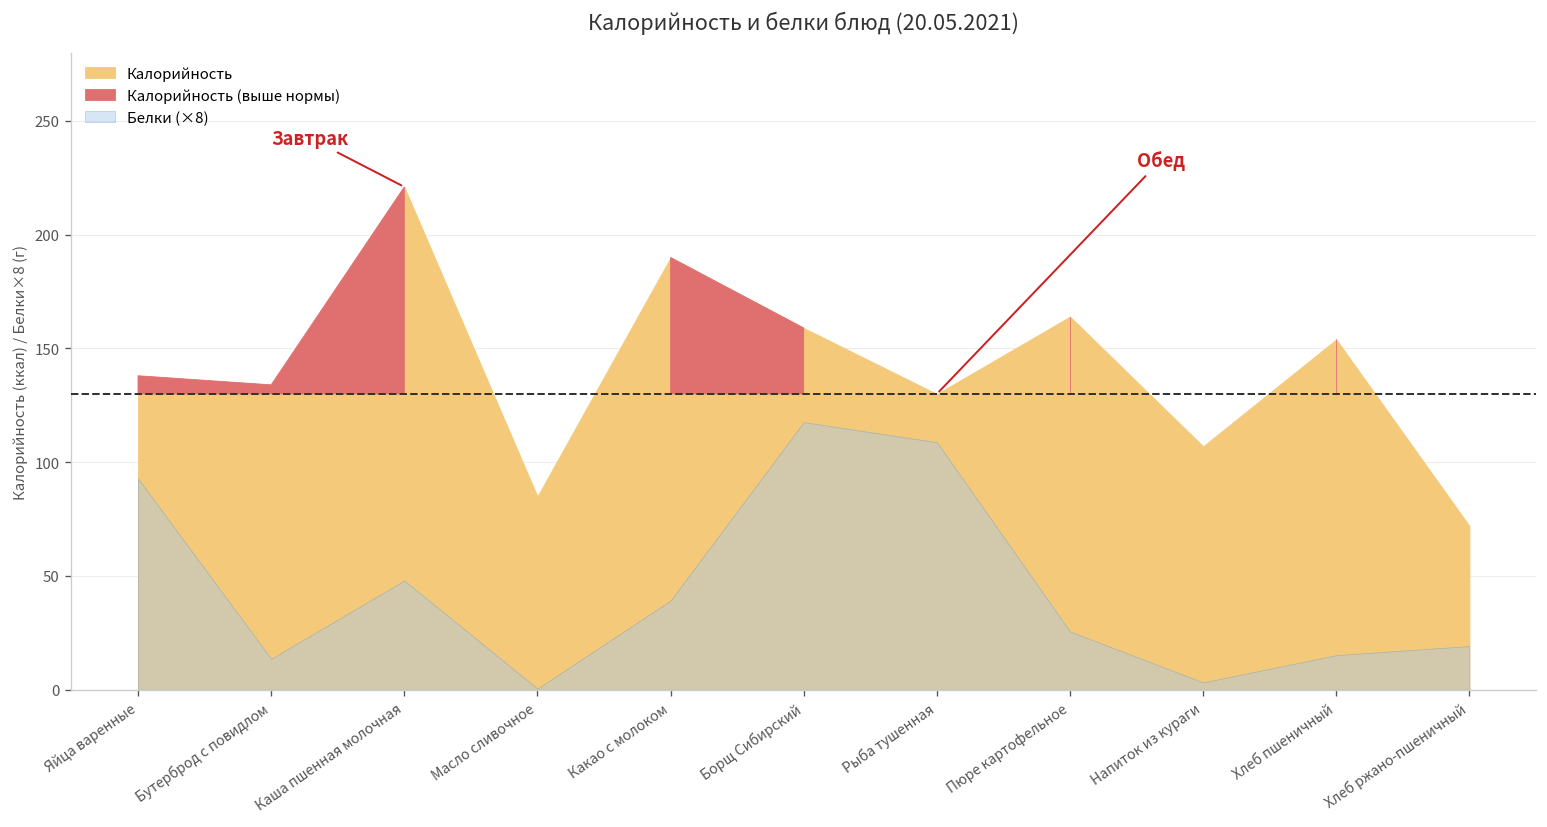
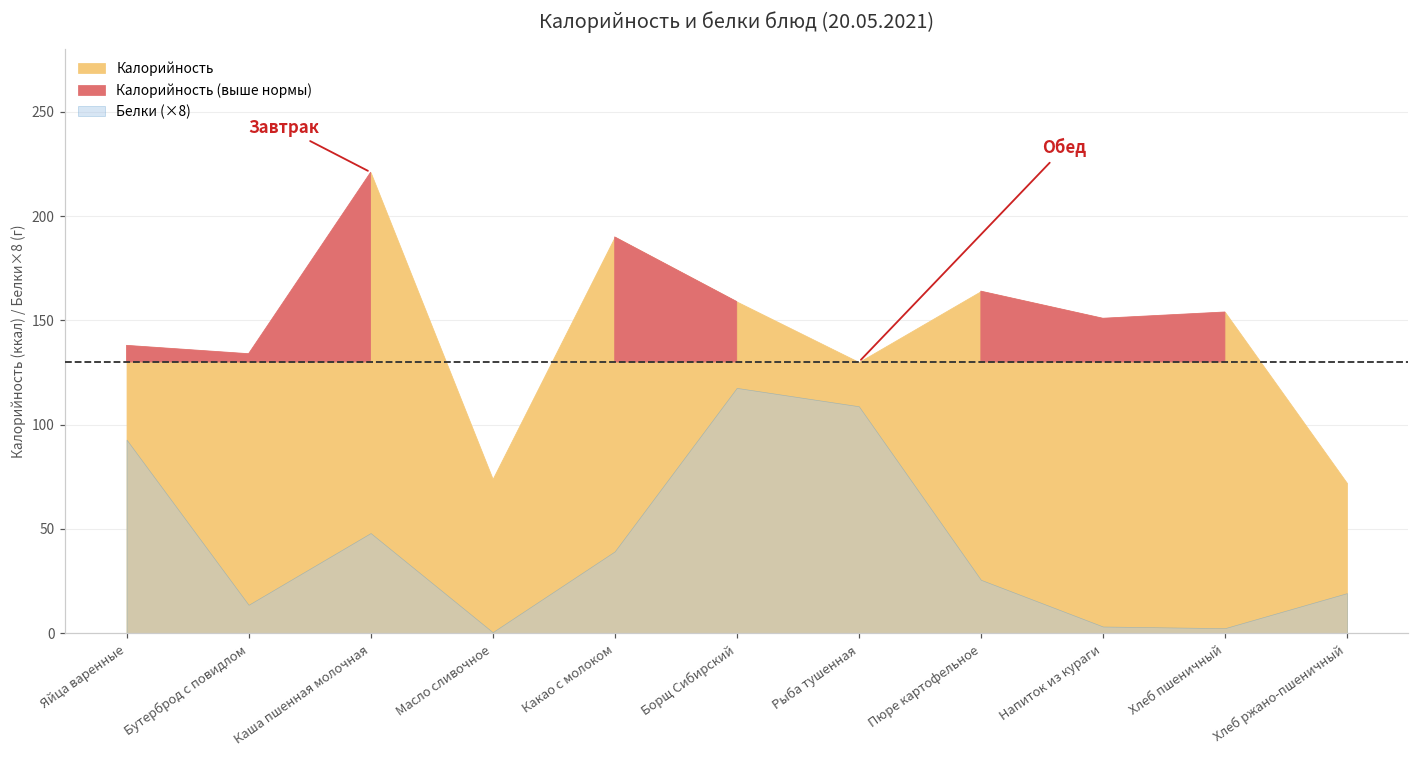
  {
    "Калорийность": {
      "Яйца варенные": 138,
      "Бутерброд с повидлом": 134,
      "Каша пшенная молочная": 221,
-     "Масло сливочное": 85,
+     "Масло сливочное": 74,
      "Какао с молоком": 190,
      "Борщ Сибирский": 159,
      "Рыба тушенная": 130,
      "Пюре картофельное": 164,
-     "Напиток из кураги": 107,
+     "Напиток из кураги": 151,
      "Хлеб пшеничный": 154,
      "Хлеб ржано-пшеничный": 72
    },
    "Белки (×8)": {
      "Яйца варенные": 93,
      "Бутерброд с повидлом": 14,
      "Каша пшенная молочная": 48,
      "Какао с молоком": 39,
      "Борщ Сибирский": 118,
      "Рыба тушенная": 109,
      "Пюре картофельное": 26,
      "Напиток из кураги": 3,
-     "Хлеб пшеничный": 15,
+     "Хлеб пшеничный": 2,
      "Хлеб ржано-пшеничный": 19
    }
  }
